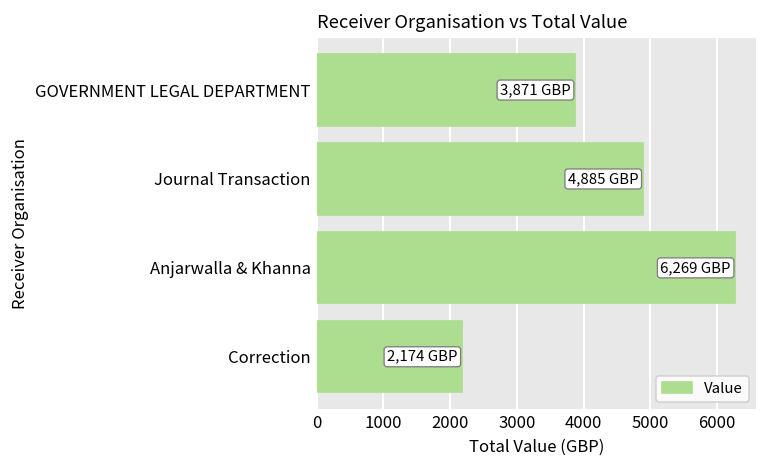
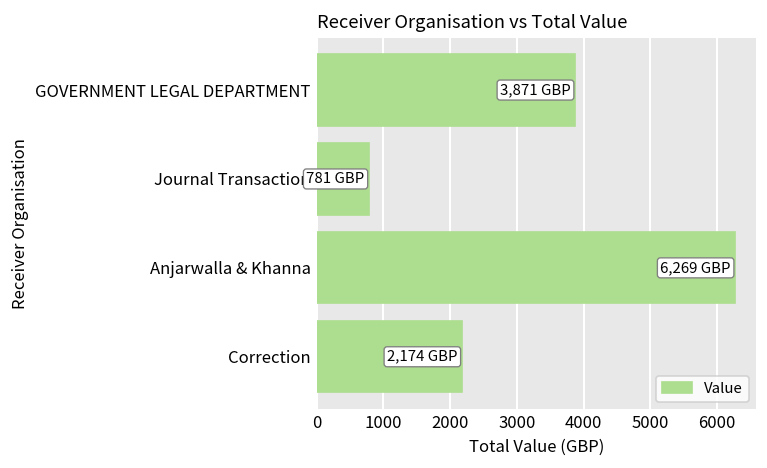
  {
-   "Journal Transaction": "4,885"
+   "Journal Transaction": "781"
  }
